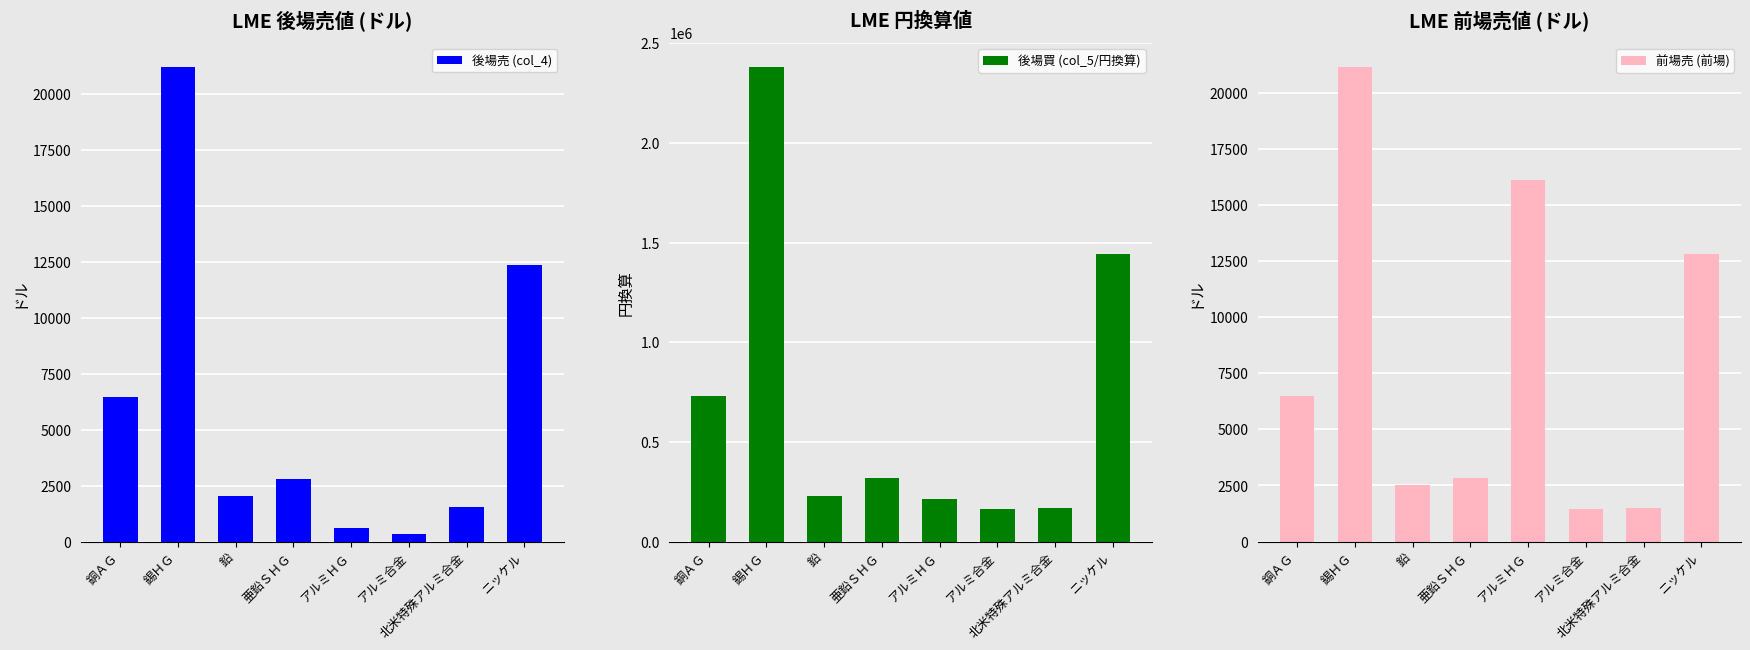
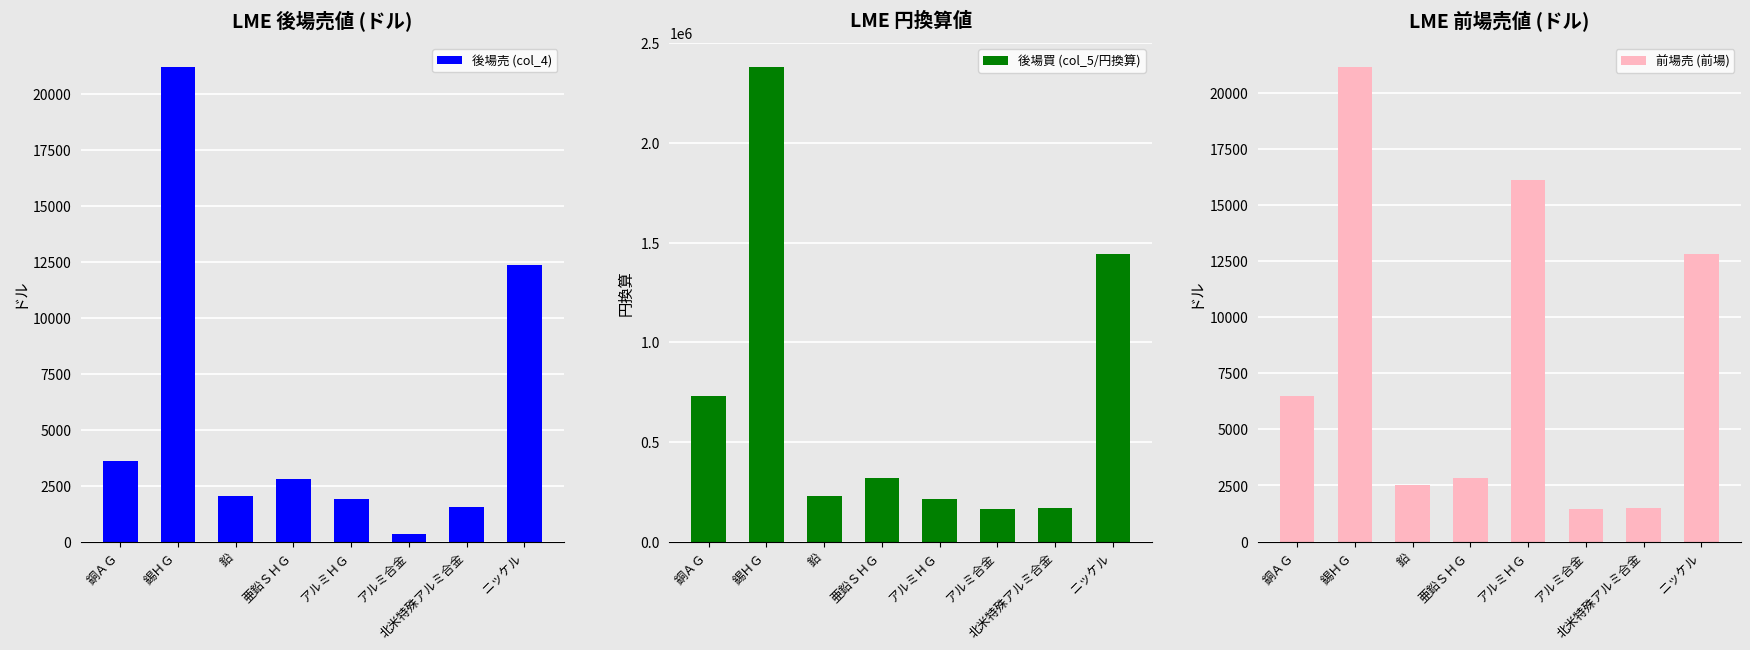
  {
    "LME 後場売値 (ドル)": {
-     "銅ＡＧ": 6500,
+     "銅ＡＧ": 3600,
      "錫ＨＧ": 21200,
      "鉛": 2000,
      "亜鉛ＳＨＧ": 2800,
-     "アルミＨＧ": 600,
+     "アルミＨＧ": 1900,
      "アルミ合金": 300,
      "北米特殊アルミ合金": 1500,
      "ニッケル": 12400
    },
    "LME 円換算値": {
      "銅ＡＧ": 730000,
      "錫ＨＧ": 2380000,
      "鉛": 230000,
      "亜鉛ＳＨＧ": 320000,
      "アルミＨＧ": 210000,
      "アルミ合金": 160000,
      "北米特殊アルミ合金": 170000,
      "ニッケル": 1440000
    },
    "LME 前場売値 (ドル)": {
      "銅ＡＧ": 6500,
      "錫ＨＧ": 21200,
      "鉛": 2500,
      "亜鉛ＳＨＧ": 2800,
      "アルミＨＧ": 16100,
      "アルミ合金": 1500,
      "北米特殊アルミ合金": 1500,
      "ニッケル": 12800
    }
  }
